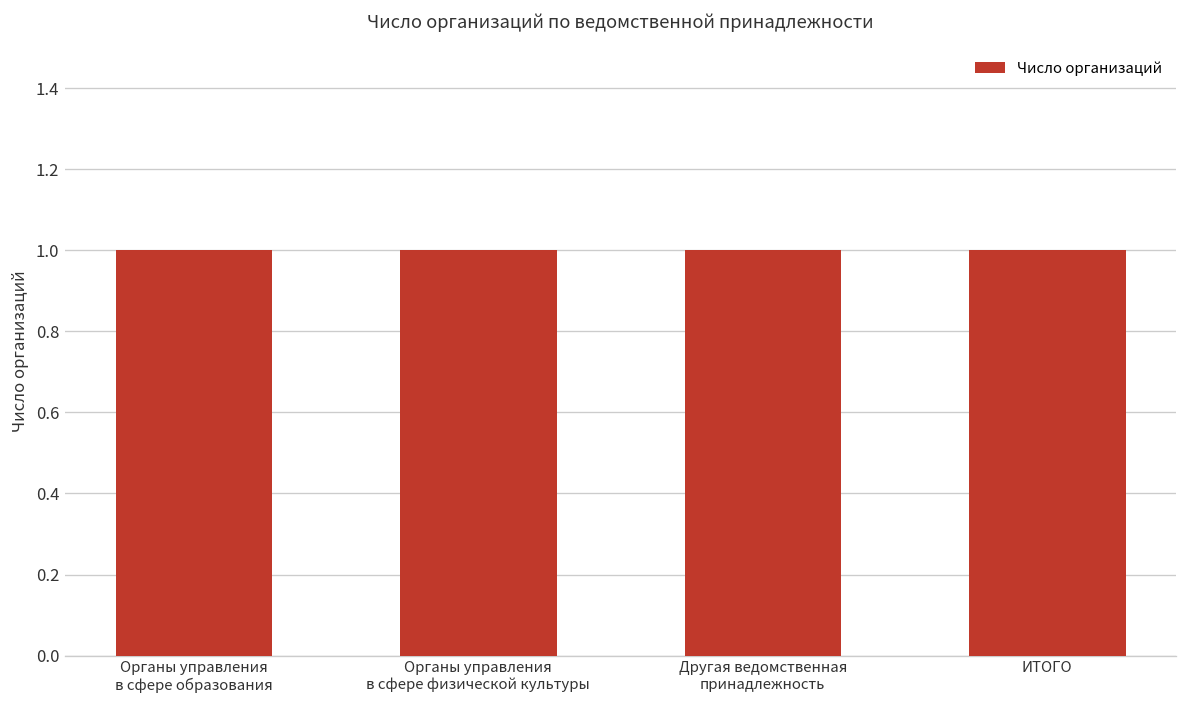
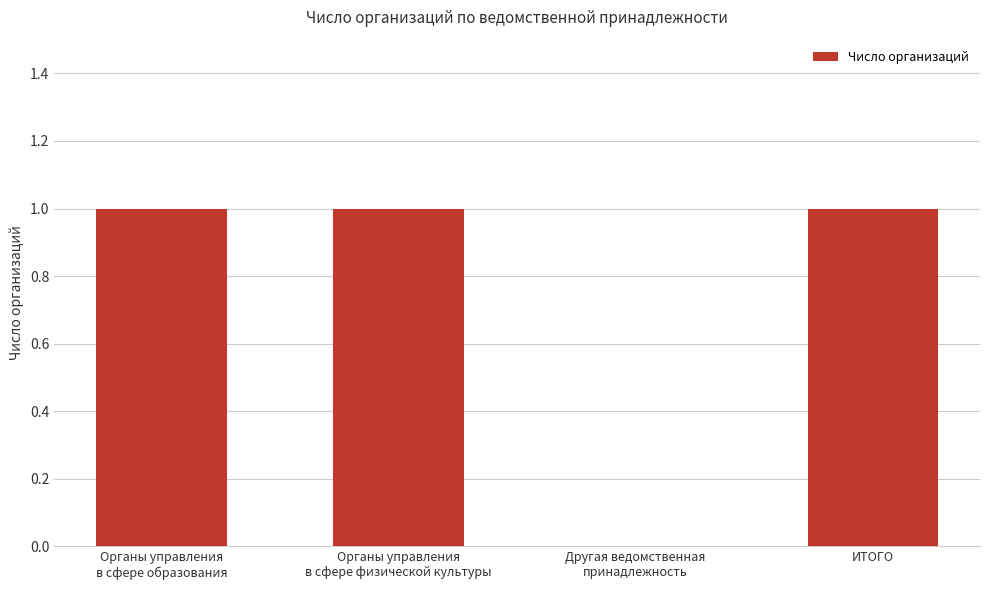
  {
    "Органы управления в сфере образования": 1,
    "Органы управления в сфере физической культуры": 1,
-   "Другая ведомственная принадлежность": 1,
+   "Другая ведомственная принадлежность": 0,
    "ИТОГО": 1
  }
